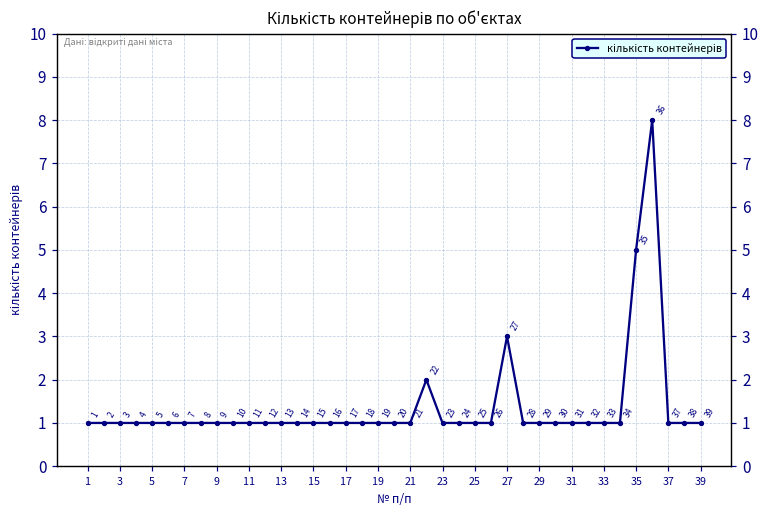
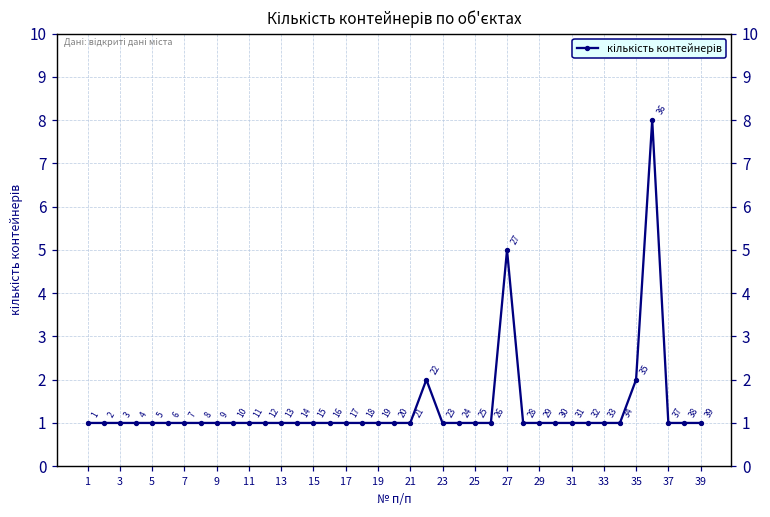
  {
    "23": 1,
-   "27": 3,
-   "35": 5,
+   "27": 5,
+   "35": 2,
    "37": 1
  }
